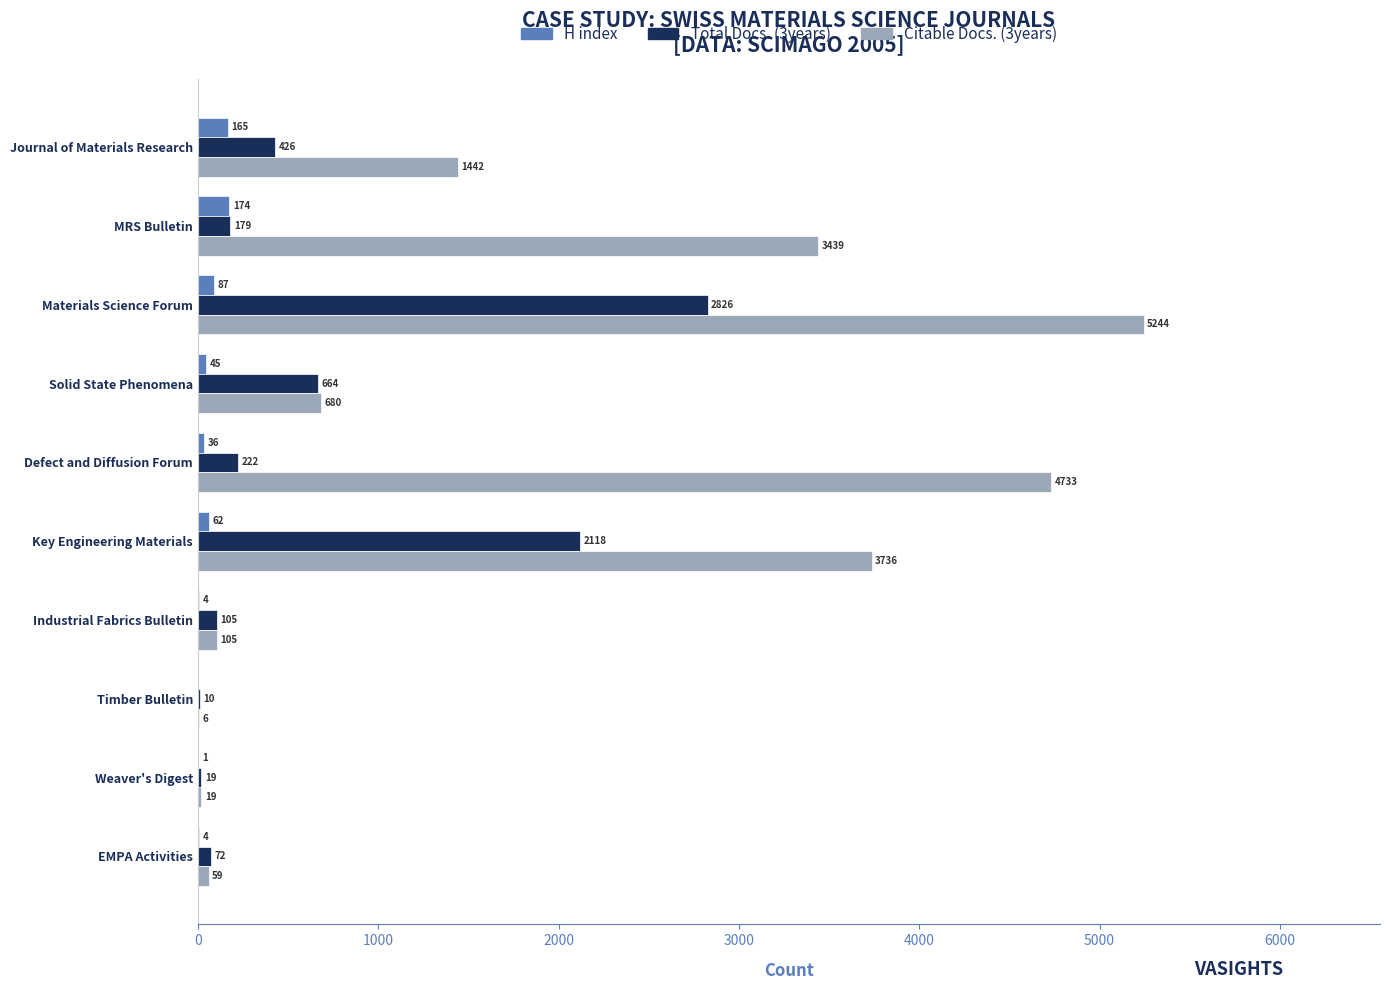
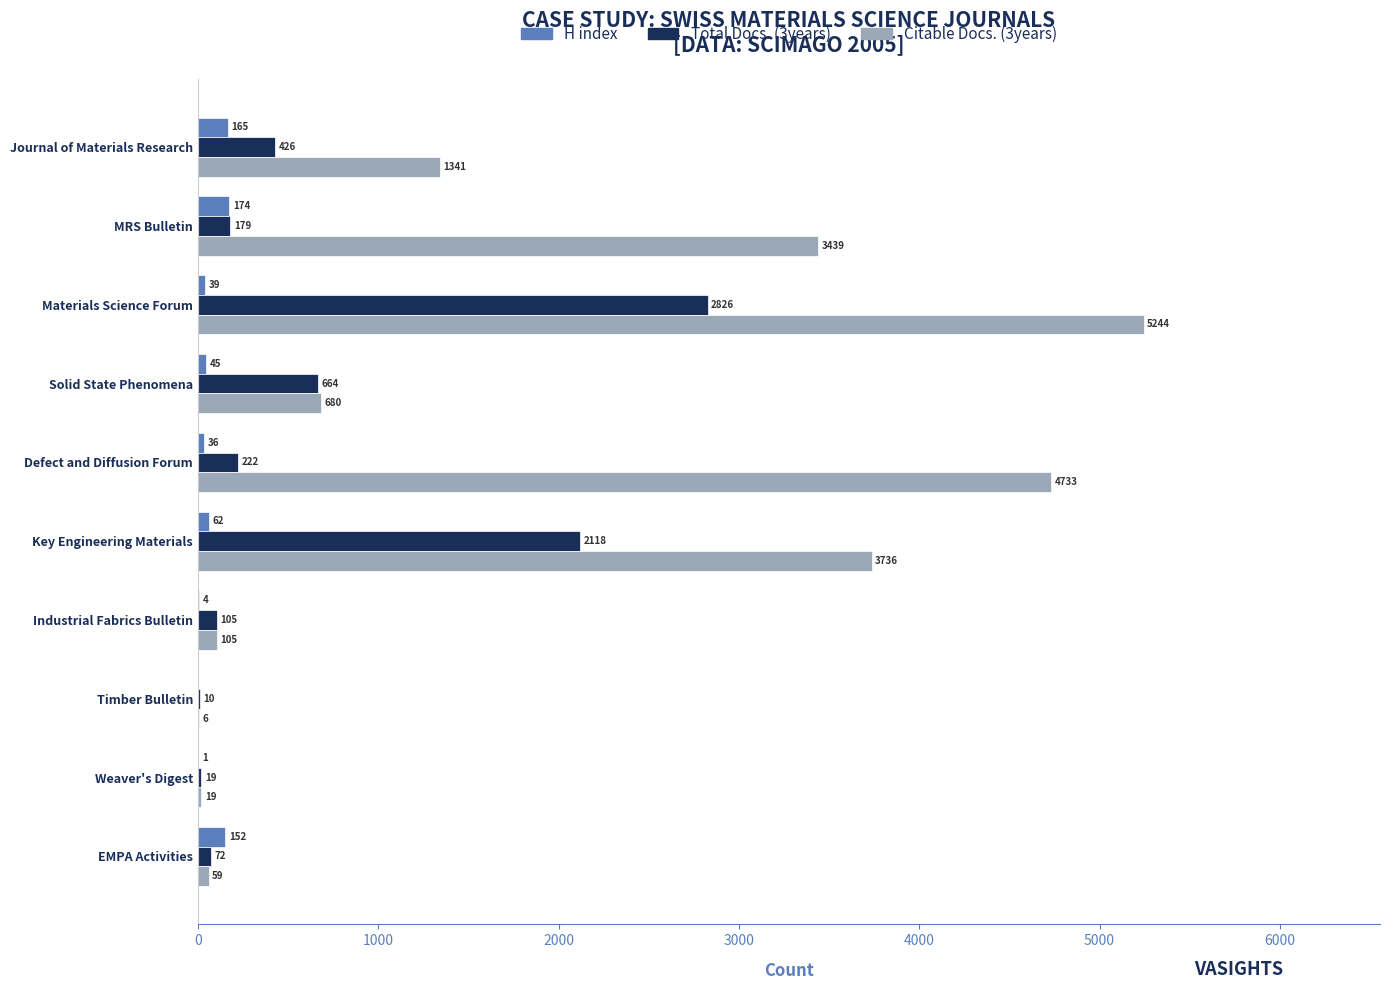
  {
    "H index": {
      "Journal of Materials Research": 165,
      "MRS Bulletin": 174,
-     "Materials Science Forum": 87,
+     "Materials Science Forum": 39,
      "Solid State Phenomena": 45,
      "Defect and Diffusion Forum": 36,
      "Key Engineering Materials": 62,
      "Industrial Fabrics Bulletin": 4,
      "Weaver's Digest": 1,
-     "EMPA Activities": 4
+     "EMPA Activities": 152
    },
    "Total Docs. (3years)": {
      "Journal of Materials Research": 426,
      "MRS Bulletin": 179,
      "Materials Science Forum": 2826,
      "Solid State Phenomena": 664,
      "Defect and Diffusion Forum": 222,
      "Key Engineering Materials": 2118,
      "Industrial Fabrics Bulletin": 105,
      "Timber Bulletin": 10,
      "Weaver's Digest": 19,
      "EMPA Activities": 72
    },
    "Citable Docs. (3years)": {
-     "Journal of Materials Research": 1442,
+     "Journal of Materials Research": 1341,
      "MRS Bulletin": 3439,
      "Materials Science Forum": 5244,
      "Solid State Phenomena": 680,
      "Defect and Diffusion Forum": 4733,
      "Key Engineering Materials": 3736,
      "Industrial Fabrics Bulletin": 105,
      "Timber Bulletin": 6,
      "Weaver's Digest": 19,
      "EMPA Activities": 59
    }
  }
